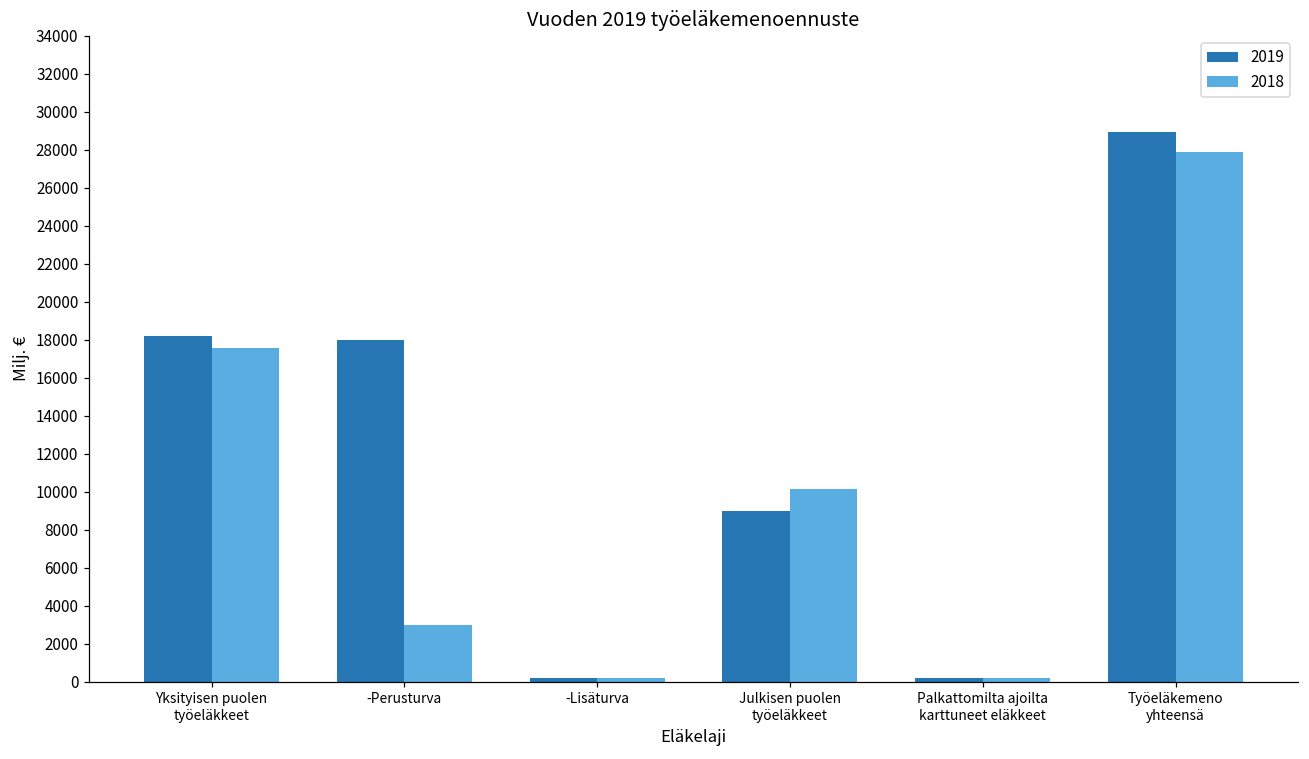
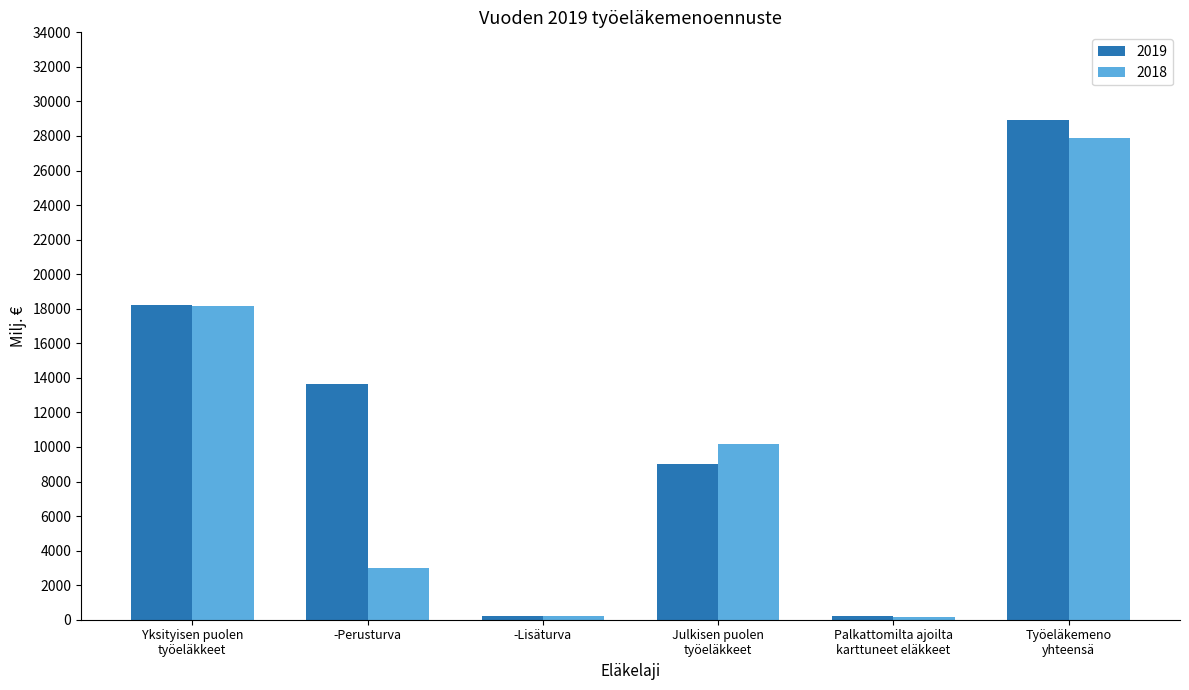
  {
    "2019": {
      "Yksityisen puolen työeläkkeet": 18200,
-     "-Perusturva": 18000,
+     "-Perusturva": 13600,
      "-Lisäturva": 200,
      "Julkisen puolen työeläkkeet": 9000,
      "Palkattomilta ajoilta karttuneet eläkkeet": 200,
      "Työeläkemeno yhteensä": 28900
    },
    "2018": {
-     "Yksityisen puolen työeläkkeet": 17500,
+     "Yksityisen puolen työeläkkeet": 18200,
      "-Perusturva": 3000,
      "-Lisäturva": 200,
      "Julkisen puolen työeläkkeet": 10200,
      "Palkattomilta ajoilta karttuneet eläkkeet": 200,
      "Työeläkemeno yhteensä": 27900
    }
  }
